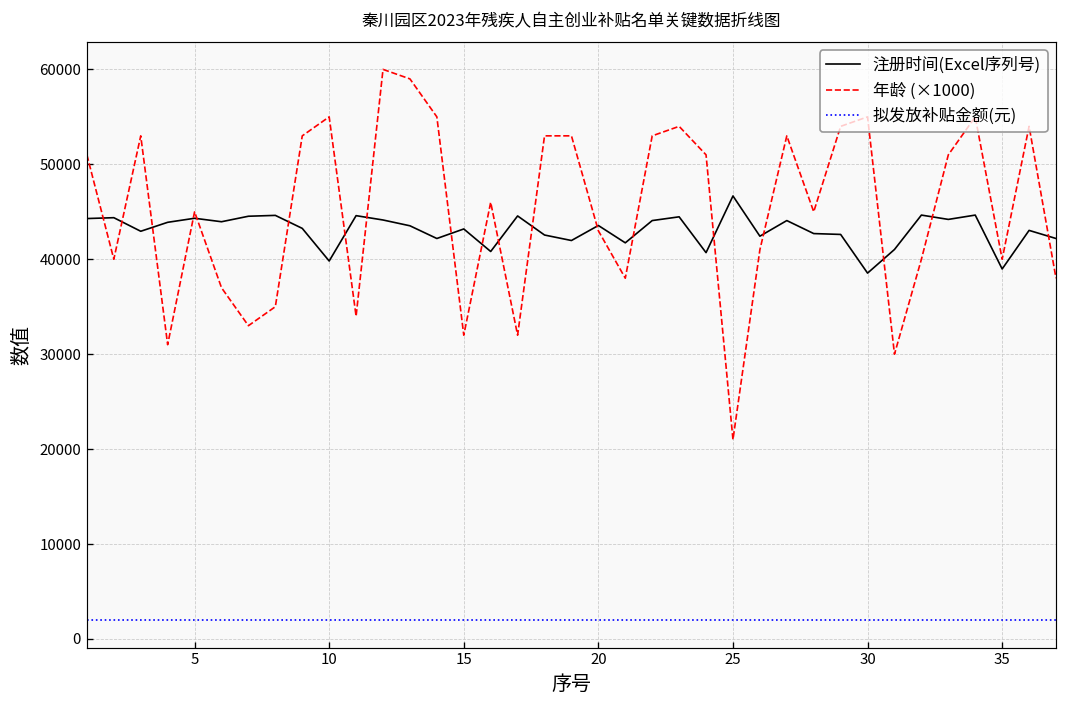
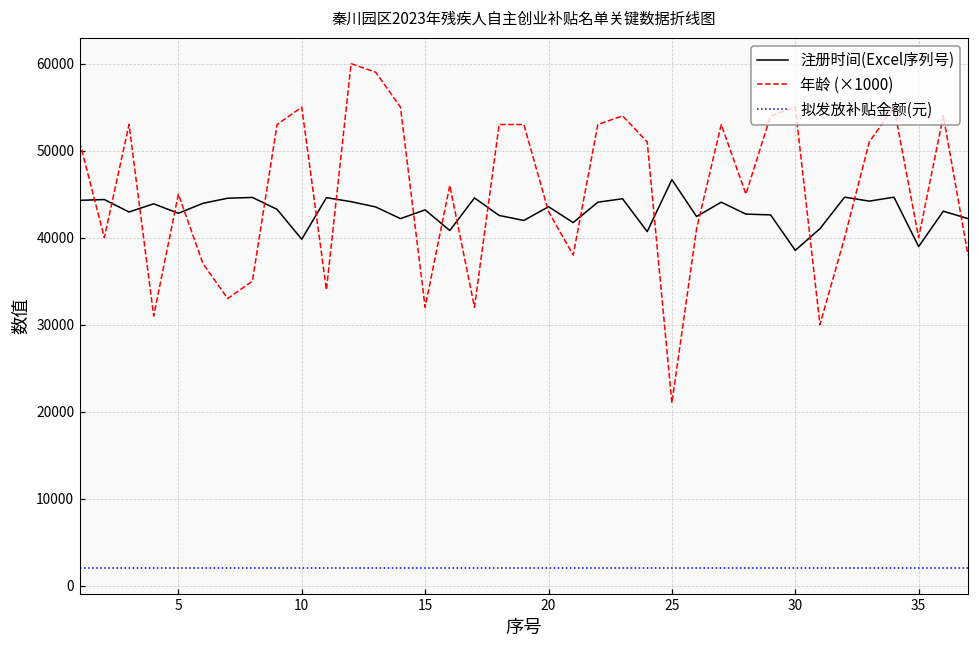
  {
    "注册时间(Excel序列号)": {
-     "5": 44000,
+     "5": 43000,
      "10": 40000,
      "15": 43000,
      "20": 44000,
      "25": 47000,
      "30": 39000,
      "35": 39000
    },
    "年龄 (×1000)": {
      "5": 45000,
      "10": 55000,
      "15": 32000,
      "20": 43000,
      "25": 21000,
      "35": 40000
    },
    "拟发放补贴金额(元)": {
      "5": 2000,
      "10": 2000,
      "15": 2000,
      "20": 2000,
      "25": 2000,
      "30": 2000,
      "35": 2000
    }
  }
